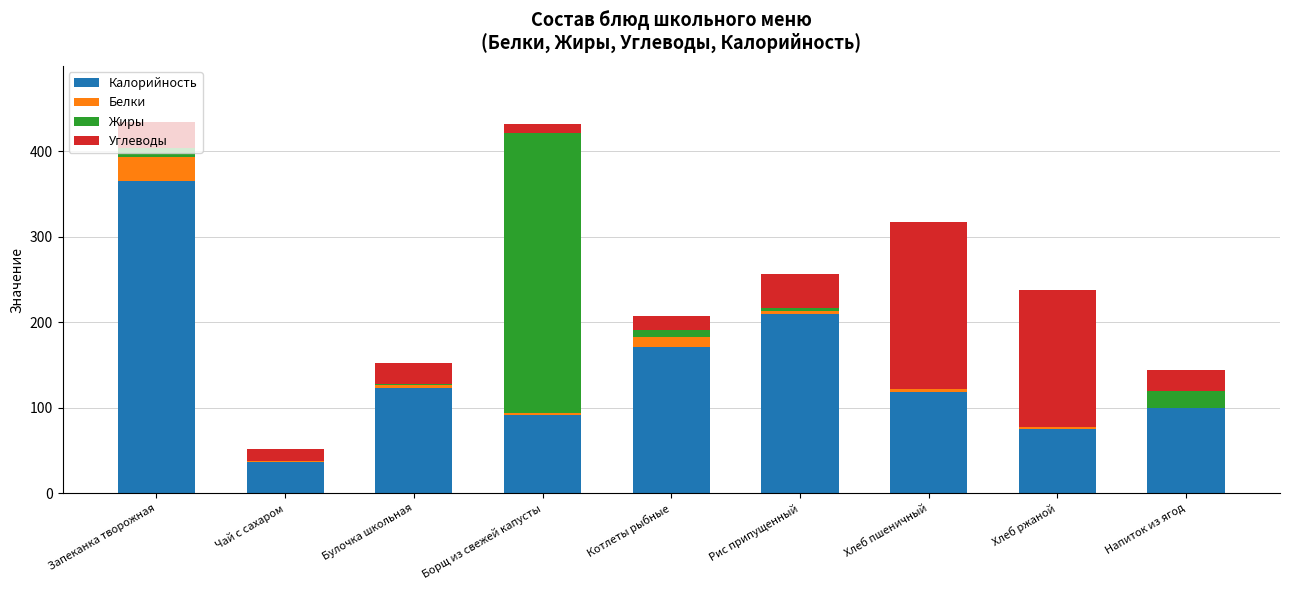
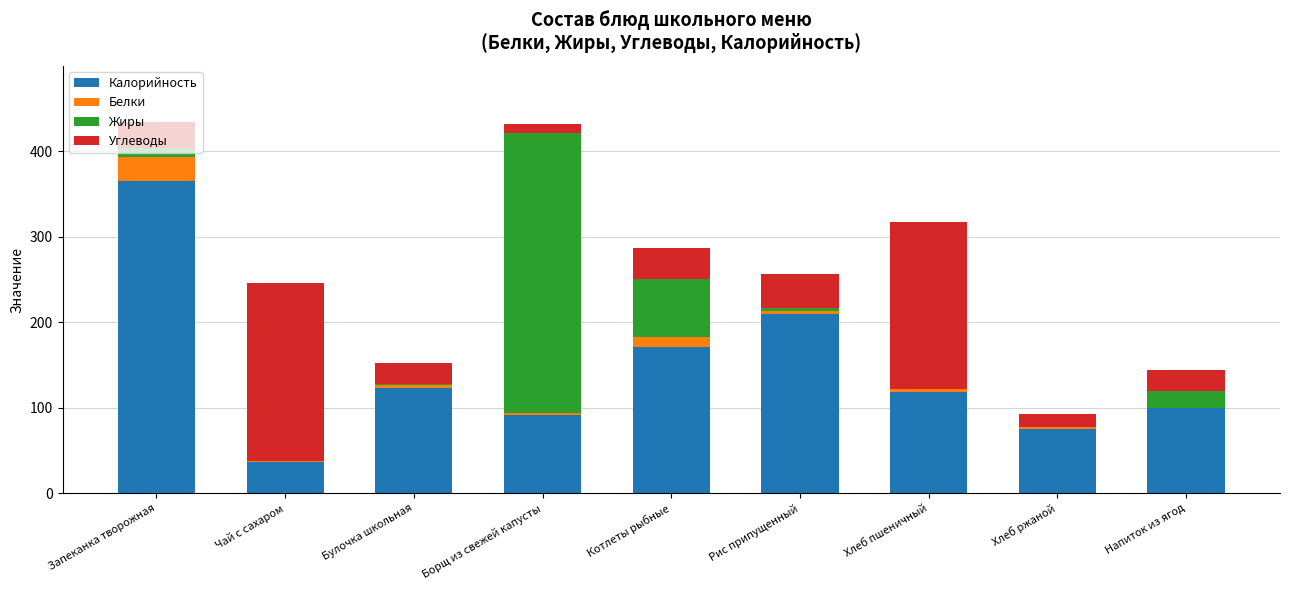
  {
    "Калорийность": {
      "Запеканка творожная": 370,
      "Чай с сахаром": 40,
      "Булочка школьная": 120,
      "Борщ из свежей капусты": 90,
      "Котлеты рыбные": 170,
      "Рис припущенный": 210,
      "Хлеб пшеничный": 120,
      "Хлеб ржаной": 80,
      "Напиток из ягод": 100
    },
    "Белки": {
      "Запеканка творожная": 30,
      "Булочка школьная": 0,
      "Котлеты рыбные": 10,
      "Рис припущенный": 0,
      "Хлеб пшеничный": 0
    },
    "Жиры": {
      "Борщ из свежей капусты": 330,
-     "Котлеты рыбные": 10,
+     "Котлеты рыбные": 70,
      "Рис припущенный": 0,
      "Напиток из ягод": 20
    },
    "Углеводы": {
-     "Чай с сахаром": 20,
+     "Чай с сахаром": 210,
      "Булочка школьная": 20,
      "Борщ из свежей капусты": 10,
-     "Котлеты рыбные": 20,
+     "Котлеты рыбные": 40,
      "Рис припущенный": 40,
      "Хлеб пшеничный": 190,
-     "Хлеб ржаной": 160,
+     "Хлеб ржаной": 10,
      "Напиток из ягод": 20
    }
  }
